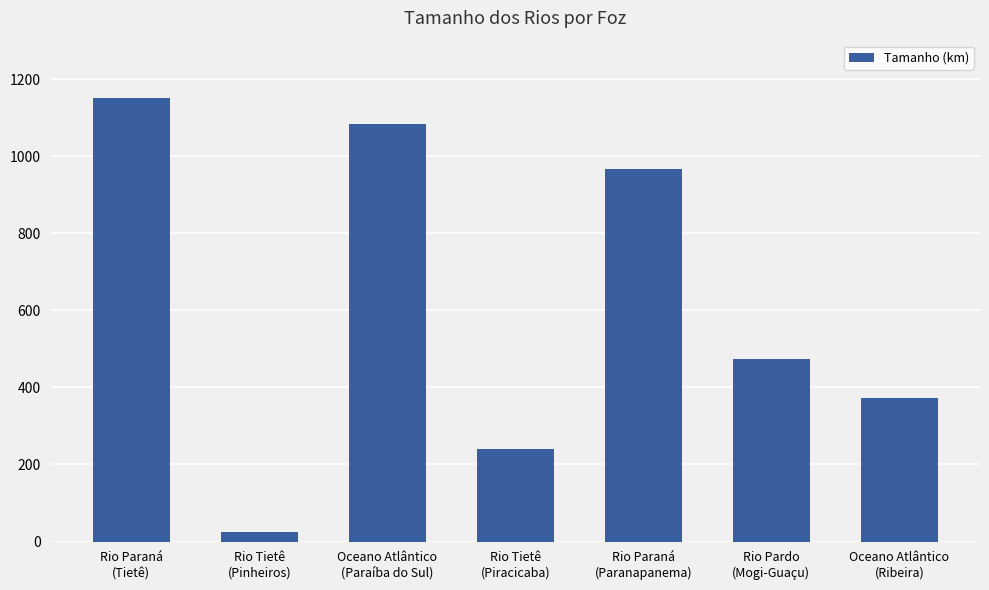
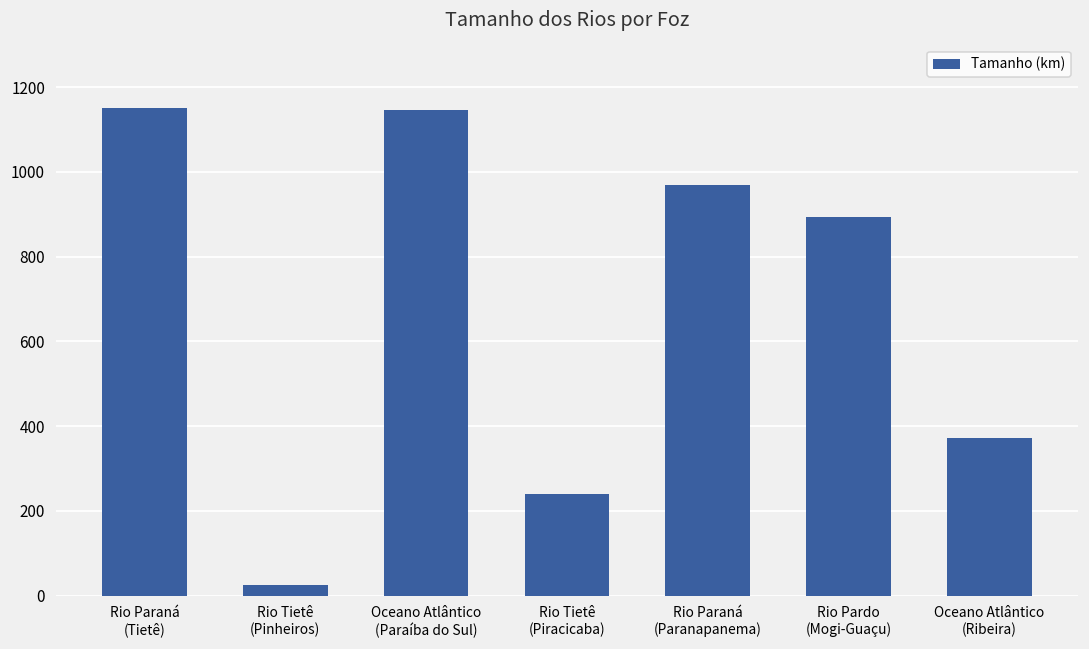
  {
    "Rio Paraná (Tietê)": 1150,
    "Rio Tietê (Pinheiros)": 30,
-   "Oceano Atlântico (Paraíba do Sul)": 1080,
+   "Oceano Atlântico (Paraíba do Sul)": 1150,
    "Rio Tietê (Piracicaba)": 240,
    "Rio Paraná (Paranapanema)": 970,
-   "Rio Pardo (Mogi-Guaçu)": 470,
+   "Rio Pardo (Mogi-Guaçu)": 890,
    "Oceano Atlântico (Ribeira)": 370
  }
